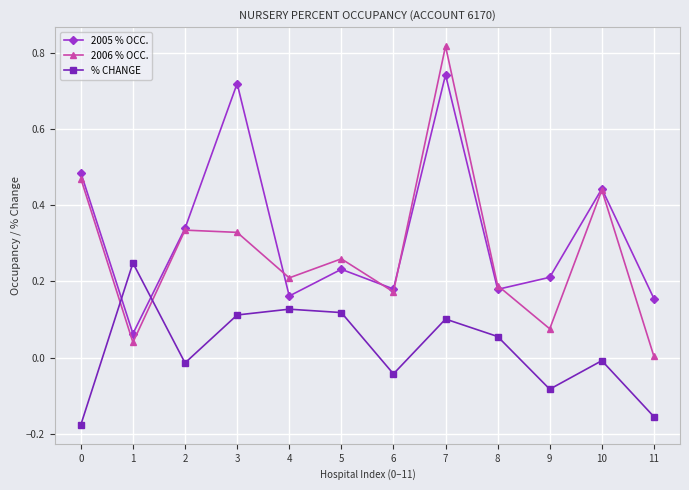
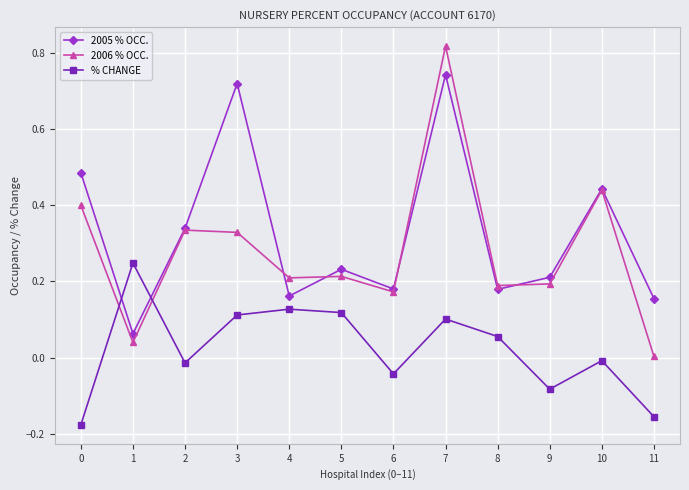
  {
    "2006 % OCC.": {
-     "0": 0.47,
+     "0": 0.40,
      "1": 0.04,
      "3": 0.33,
      "4": 0.21,
-     "5": 0.26,
+     "5": 0.21,
      "6": 0.17,
      "7": 0.82,
      "8": 0.19,
-     "9": 0.08,
+     "9": 0.19,
      "11": 0.00
    }
  }
